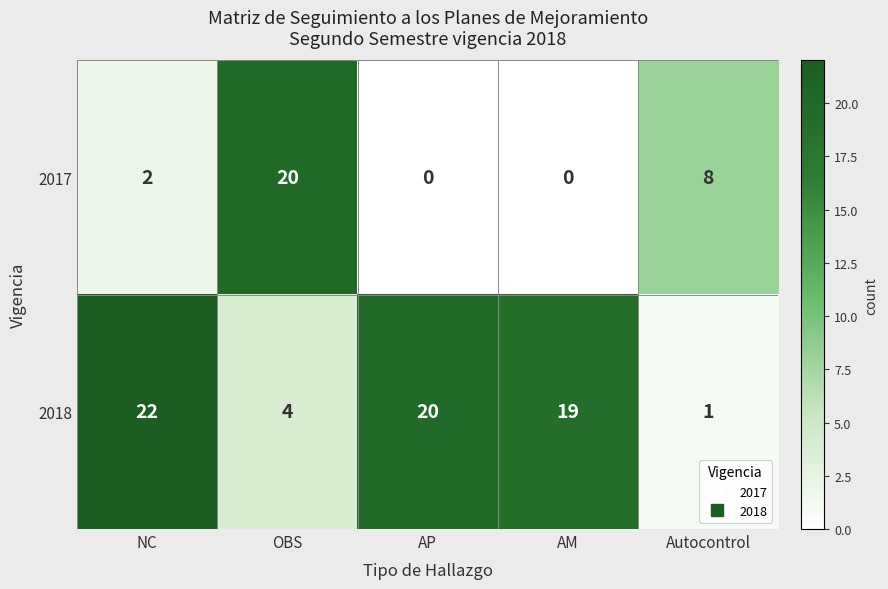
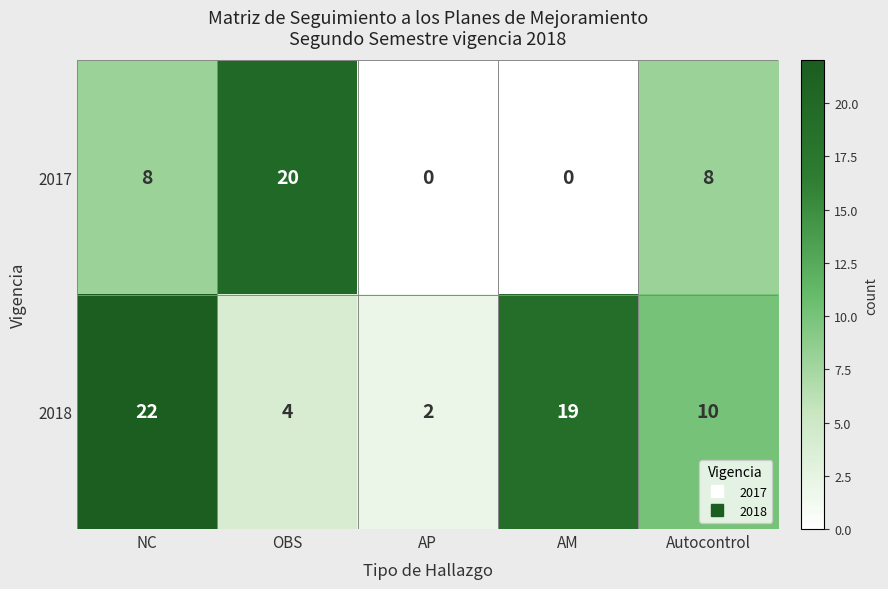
  {
    "2017": {
-     "NC": 2,
+     "NC": 8,
      "OBS": 20,
      "AP": 0,
      "AM": 0,
      "Autocontrol": 8
    },
    "2018": {
      "NC": 22,
      "OBS": 4,
-     "AP": 20,
+     "AP": 2,
      "AM": 19,
-     "Autocontrol": 1
+     "Autocontrol": 10
    }
  }
